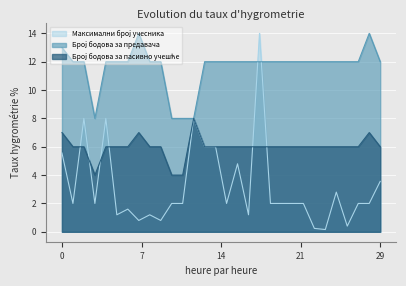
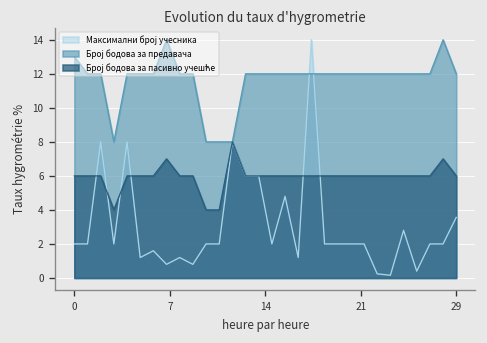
  {
    "Максимални број учесника": {
-     "0": 5.6,
+     "0": 2.0,
      "29": 3.6
    },
    "Број бодова за предавача": {
      "29": 12.0
    },
    "Број бодова за пасивно учешће": {
-     "0": 7,
+     "0": 6,
      "29": 6
    }
  }
